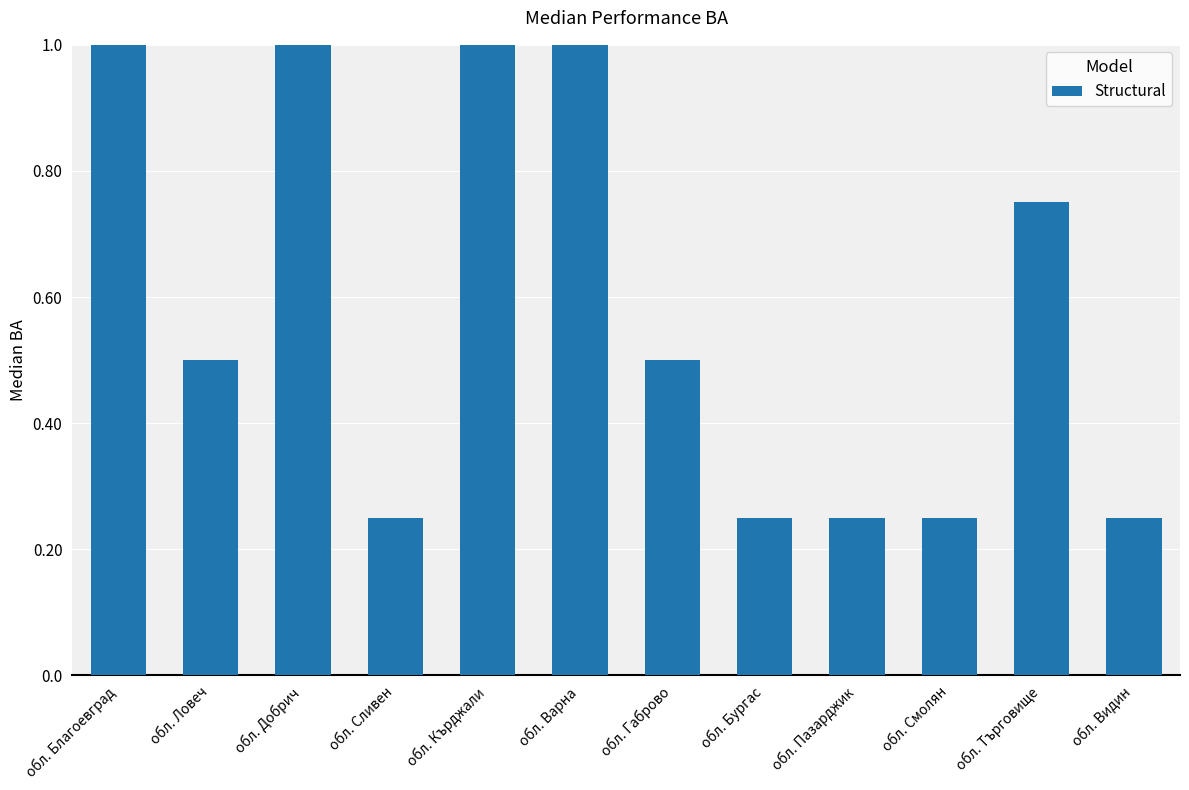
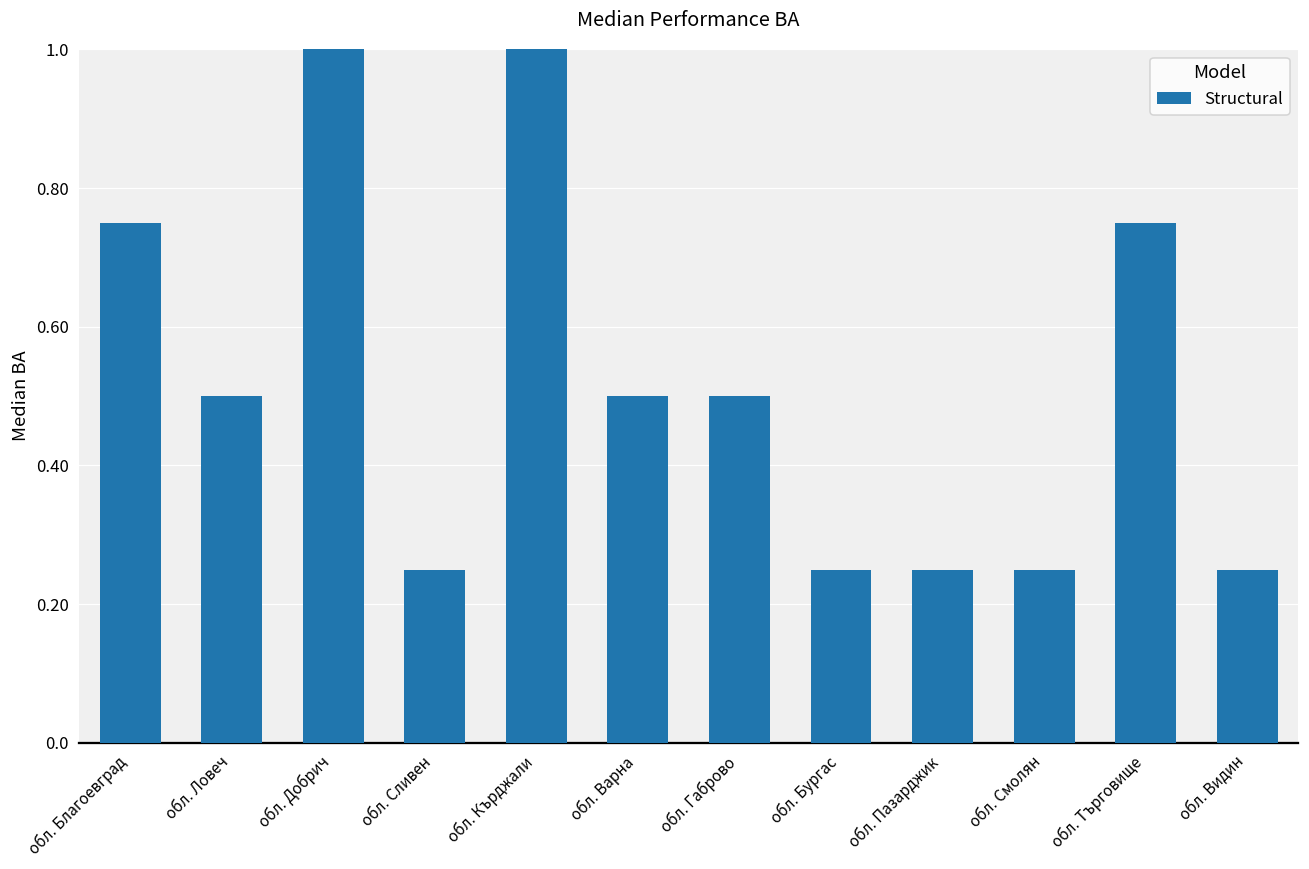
  {
-   "обл. Благоевград": 1.00,
+   "обл. Благоевград": 0.75,
    "обл. Ловеч": 0.50,
    "обл. Добрич": 1.00,
    "обл. Сливен": 0.25,
    "обл. Кърджали": 1.00,
-   "обл. Варна": 1.00,
+   "обл. Варна": 0.50,
    "обл. Габрово": 0.50,
    "обл. Бургас": 0.25,
    "обл. Пазарджик": 0.25,
    "обл. Смолян": 0.25,
    "обл. Търговище": 0.75,
    "обл. Видин": 0.25
  }
